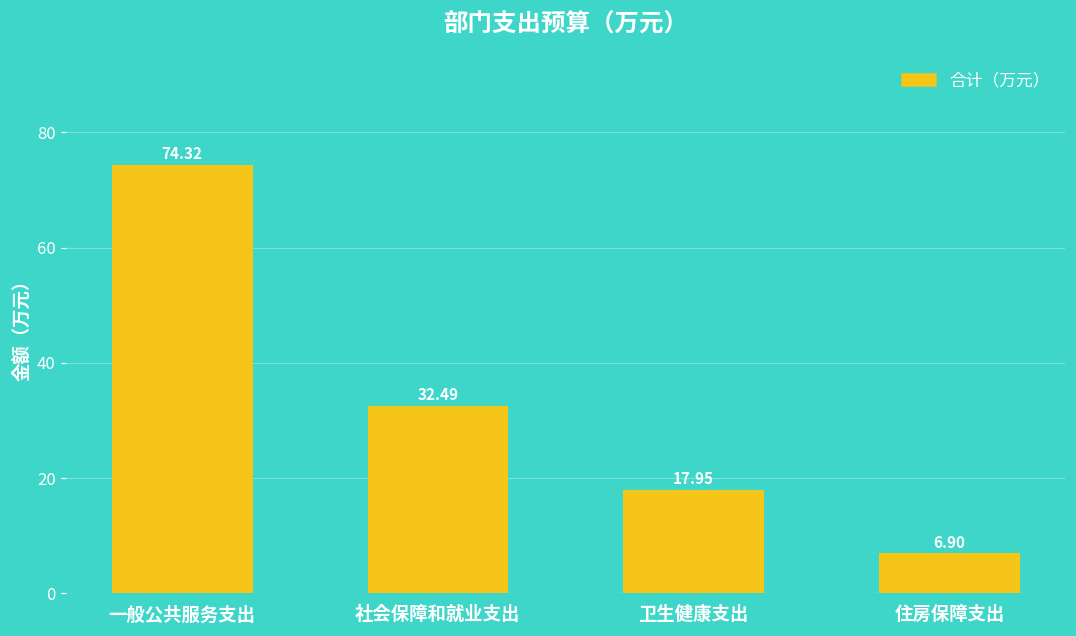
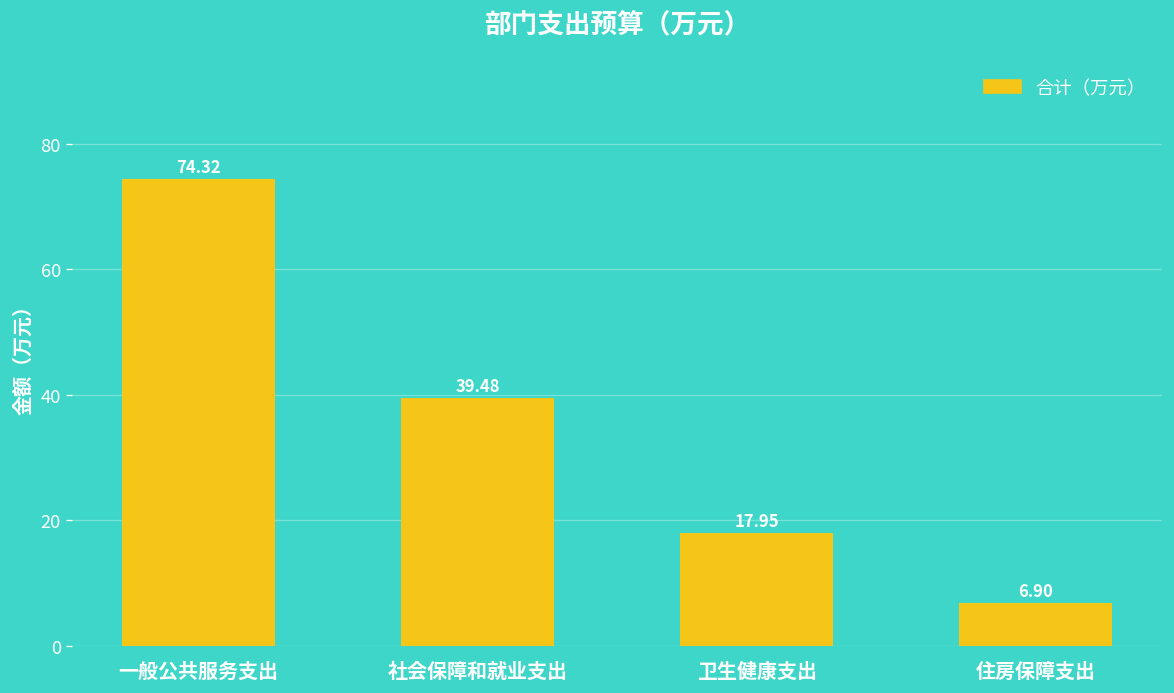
  {
    "一般公共服务支出": 74.32,
-   "社会保障和就业支出": 32.49,
+   "社会保障和就业支出": 39.48,
    "卫生健康支出": 17.95,
    "住房保障支出": 6.90
  }
